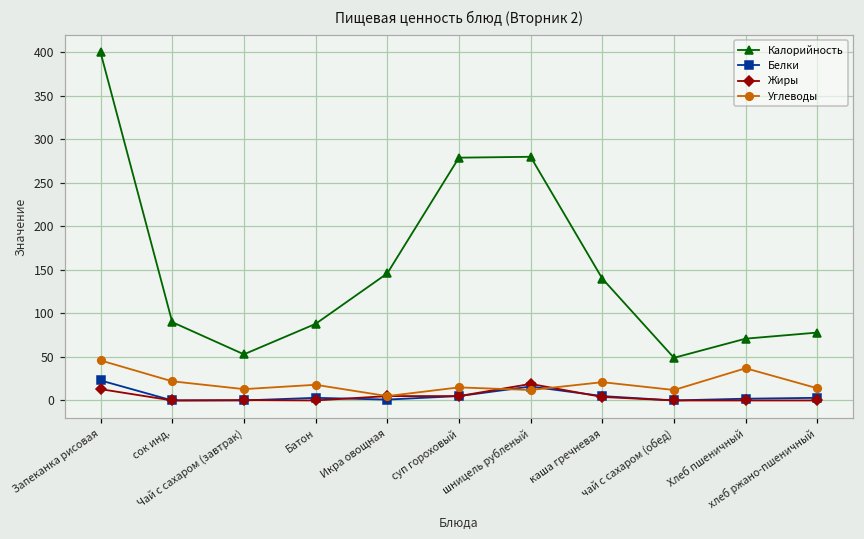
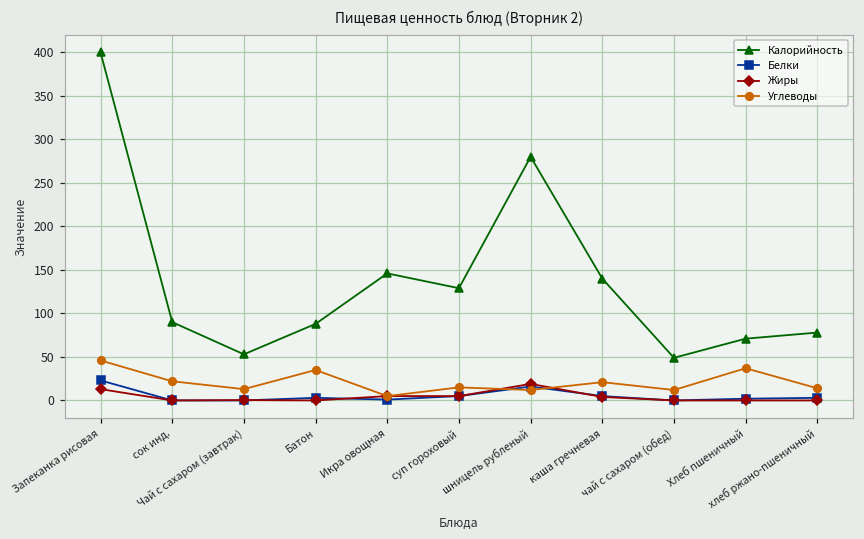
  {
    "Калорийность": {
      "Запеканка рисовая": 400,
      "сок инд.": 90,
      "Чай с сахаром (завтрак)": 50,
      "Батон": 90,
      "Икра овощная": 150,
-     "суп гороховый": 280,
+     "суп гороховый": 130,
      "шницель рубленый": 280,
      "каша гречневая": 140,
      "чай с сахаром (обед)": 50,
      "Хлеб пшеничный": 70,
      "хлеб ржано-пшеничный": 80
    },
    "Белки": {
      "Запеканка рисовая": 20,
      "Икра овощная": 0
    },
    "Жиры": {
      "Запеканка рисовая": 10
    },
    "Углеводы": {
      "Запеканка рисовая": 50,
      "сок инд.": 20,
      "Чай с сахаром (завтрак)": 10,
-     "Батон": 20,
+     "Батон": 40,
      "суп гороховый": 20,
      "шницель рубленый": 10,
      "каша гречневая": 20,
      "чай с сахаром (обед)": 10,
      "Хлеб пшеничный": 40,
      "хлеб ржано-пшеничный": 10
    }
  }
